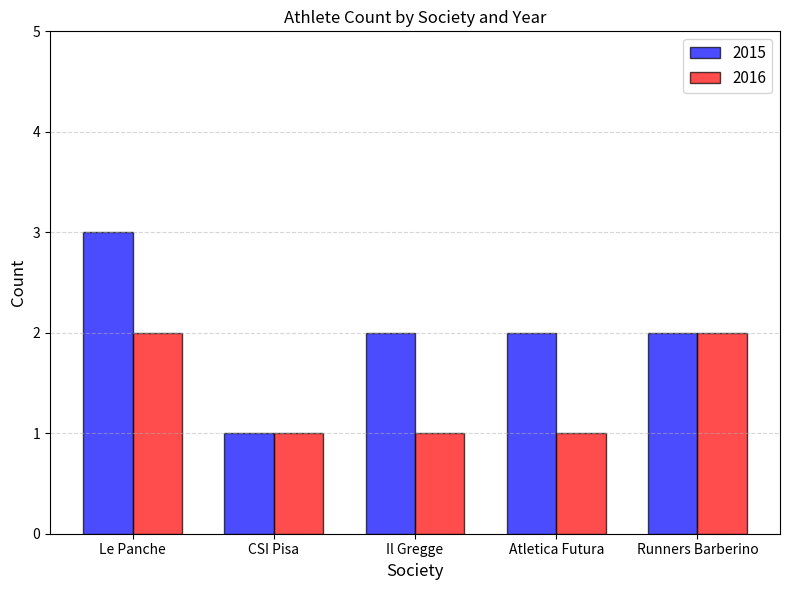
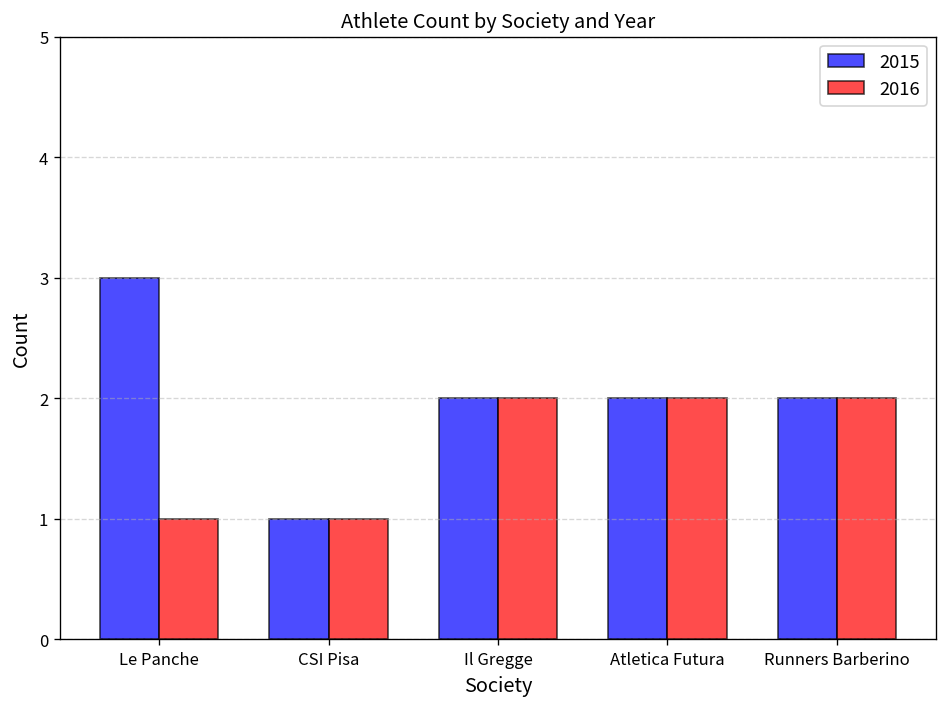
  {
    "2015": {
      "Le Panche": 3,
      "CSI Pisa": 1,
      "Il Gregge": 2,
      "Atletica Futura": 2,
      "Runners Barberino": 2
    },
    "2016": {
-     "Le Panche": 2,
+     "Le Panche": 1,
      "CSI Pisa": 1,
-     "Il Gregge": 1,
-     "Atletica Futura": 1,
+     "Il Gregge": 2,
+     "Atletica Futura": 2,
      "Runners Barberino": 2
    }
  }
